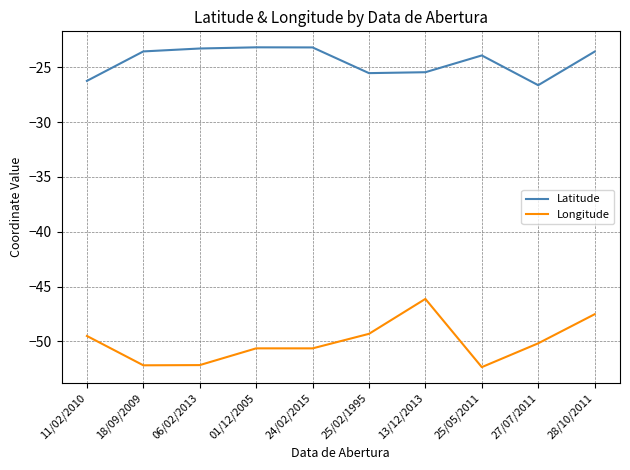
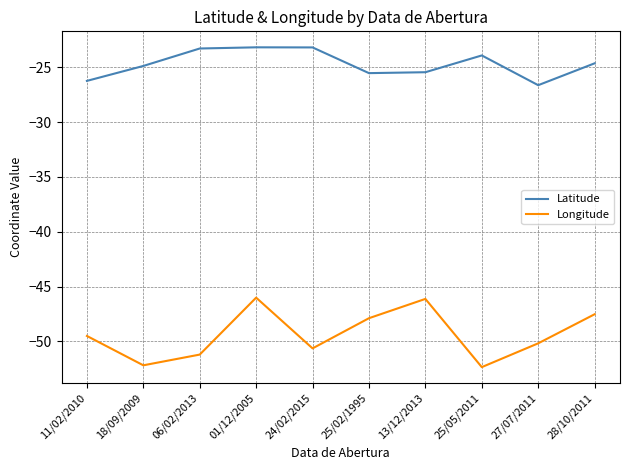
  {
    "Latitude": {
      "11/02/2010": -26.2,
-     "18/09/2009": -23.6,
+     "18/09/2009": -24.9,
      "06/02/2013": -23.3,
      "01/12/2005": -23.2,
      "24/02/2015": -23.2,
      "25/02/1995": -25.5,
      "13/12/2013": -25.5,
      "25/05/2011": -23.9,
      "27/07/2011": -26.6,
-     "28/10/2011": -23.6
+     "28/10/2011": -24.6
    },
    "Longitude": {
      "11/02/2010": -49.5,
      "18/09/2009": -52.2,
-     "06/02/2013": -52.2,
-     "01/12/2005": -50.6,
+     "06/02/2013": -51.2,
+     "01/12/2005": -46.0,
      "24/02/2015": -50.6,
-     "25/02/1995": -49.3,
+     "25/02/1995": -47.9,
      "13/12/2013": -46.1,
      "25/05/2011": -52.4,
      "27/07/2011": -50.2,
      "28/10/2011": -47.5
    }
  }
